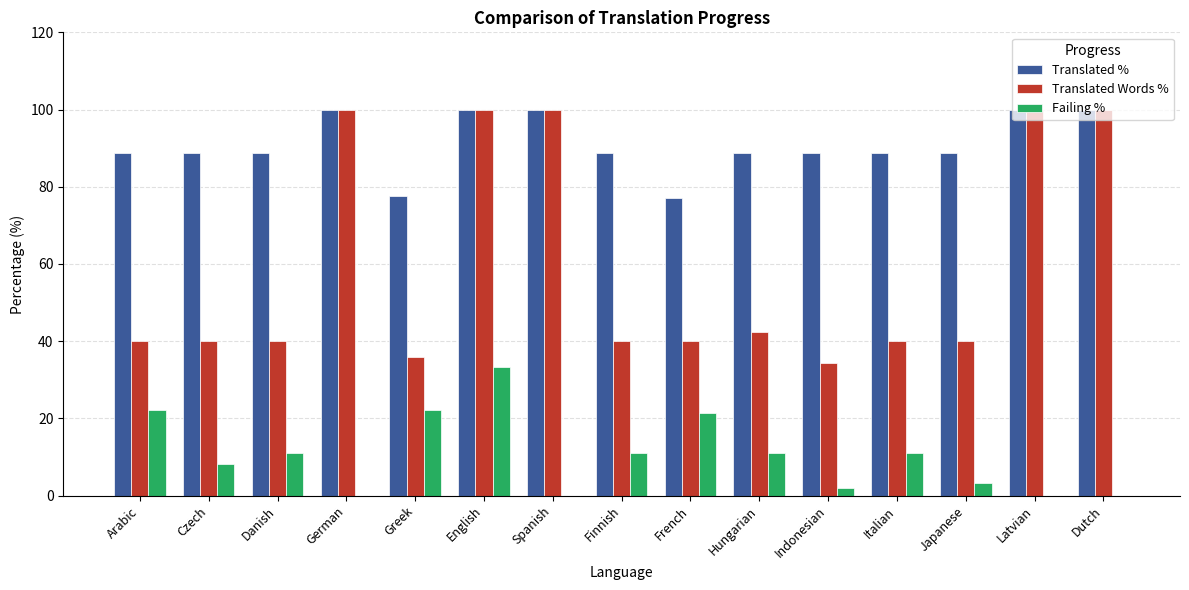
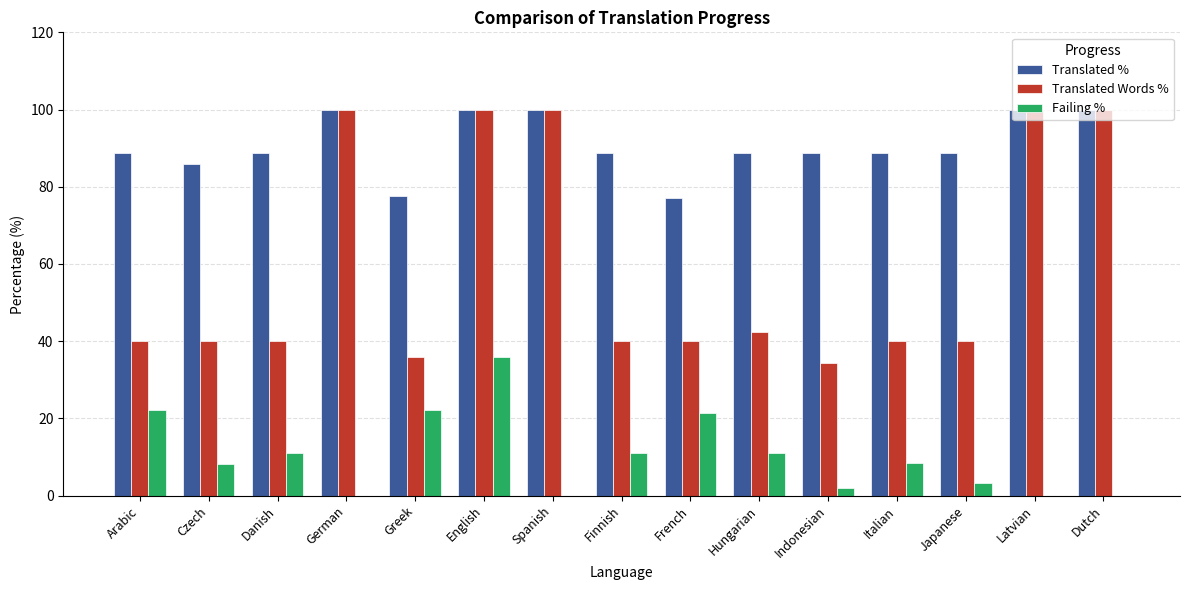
  {
    "Translated %": {
      "Arabic": 89,
-     "Czech": 89,
+     "Czech": 86,
      "Danish": 89,
      "German": 100,
      "Greek": 78,
      "English": 100,
      "Spanish": 100,
      "Finnish": 89,
      "French": 77,
      "Hungarian": 89,
      "Indonesian": 89,
      "Italian": 89,
      "Japanese": 89
    },
    "Translated Words %": {
      "Arabic": 40,
      "Czech": 40,
      "Danish": 40,
      "German": 100,
      "Greek": 36,
      "English": 100,
      "Spanish": 100,
      "Finnish": 40,
      "French": 40,
      "Hungarian": 42,
      "Indonesian": 34,
      "Italian": 40,
      "Japanese": 40
    },
    "Failing %": {
      "Arabic": 22,
      "Czech": 8,
      "Danish": 11,
      "German": 0,
      "Greek": 22,
-     "English": 33,
+     "English": 36,
      "Spanish": 0,
      "Finnish": 11,
      "French": 22,
      "Hungarian": 11,
      "Indonesian": 2,
-     "Italian": 11,
+     "Italian": 9,
      "Japanese": 3,
      "Latvian": 0,
      "Dutch": 0
    }
  }
